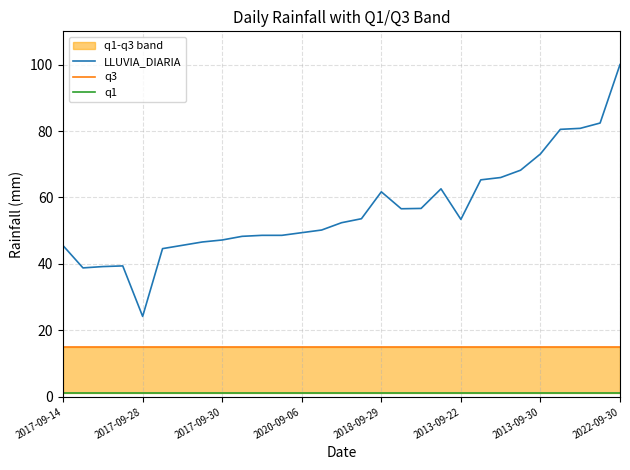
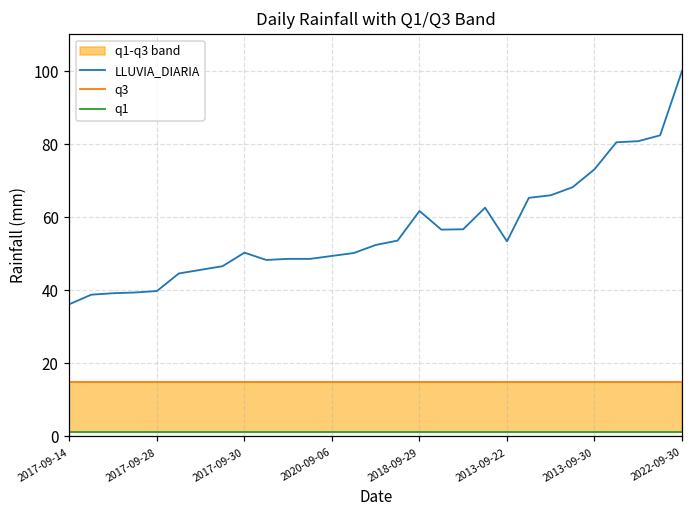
  {
    "LLUVIA_DIARIA": {
-     "2017-09-14": 46,
-     "2017-09-28": 24,
-     "2017-09-30": 47,
+     "2017-09-14": 36,
+     "2017-09-28": 40,
+     "2017-09-30": 50,
      "2020-09-06": 49,
      "2018-09-29": 62,
      "2013-09-22": 53,
      "2013-09-30": 73,
      "2022-09-30": 100
    },
    "q1-q3 band": {
      "2017-09-14": 15,
      "2017-09-28": 15,
      "2017-09-30": 15,
      "2020-09-06": 15,
      "2018-09-29": 15,
      "2013-09-22": 15,
      "2013-09-30": 15,
      "2022-09-30": 15
    },
    "q1": {
      "2017-09-14": 1,
      "2017-09-28": 1,
      "2017-09-30": 1,
      "2020-09-06": 1,
      "2018-09-29": 1,
      "2013-09-22": 1,
      "2013-09-30": 1,
      "2022-09-30": 1
    }
  }
